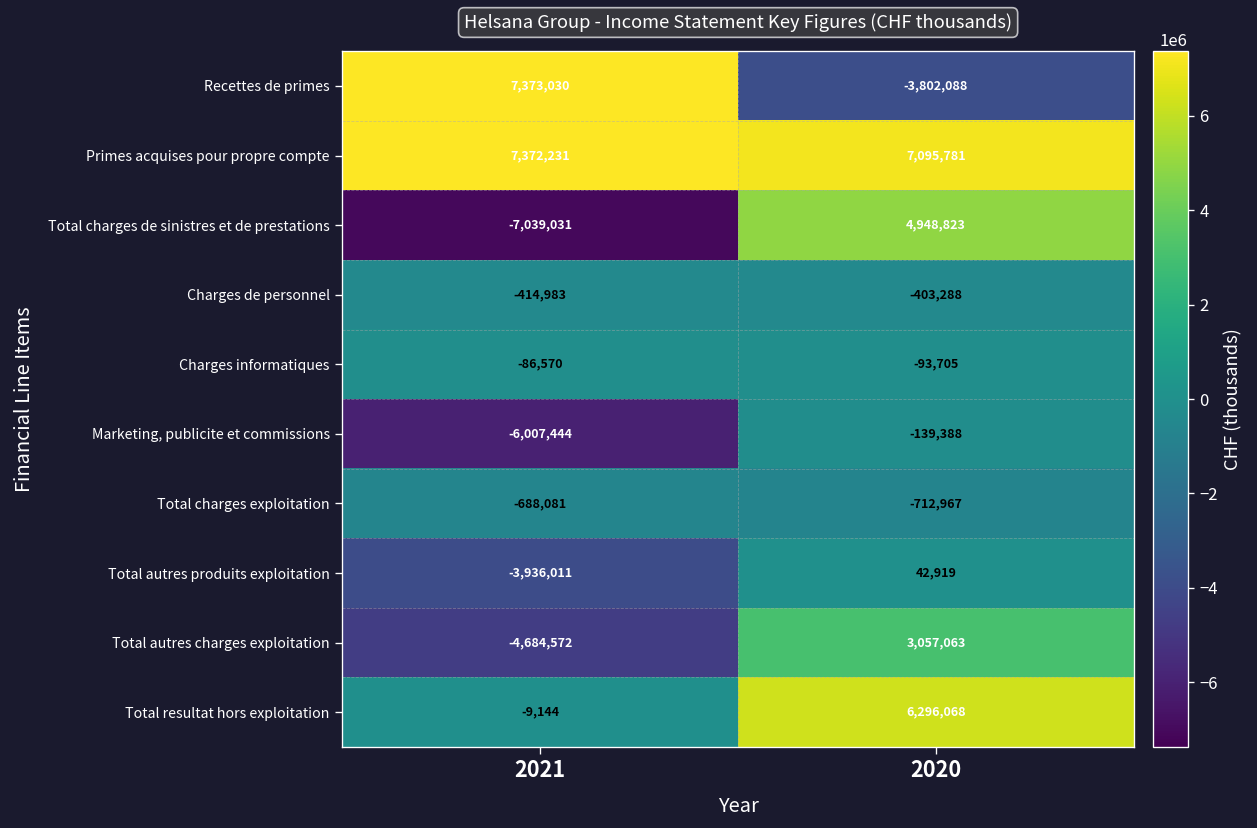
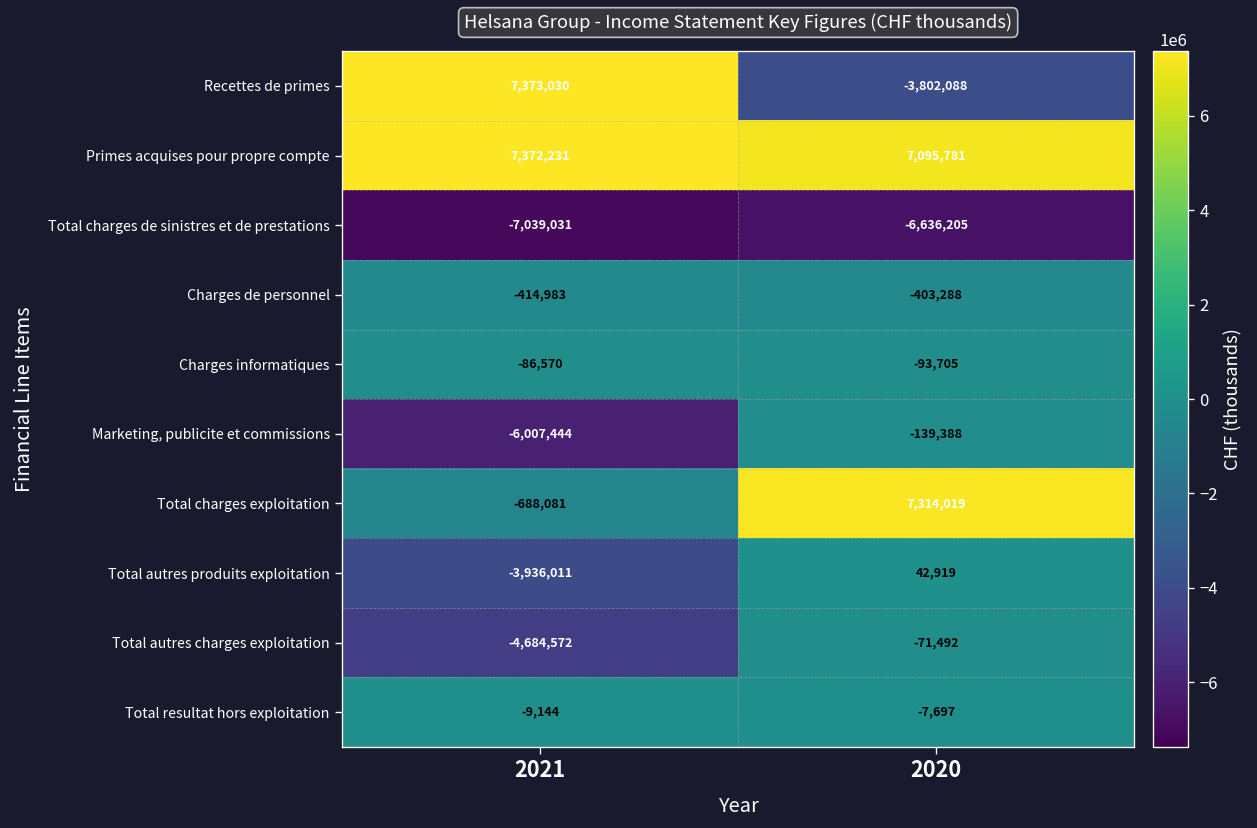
  {
    "Recettes de primes": {
      "2021": "7,373,030",
      "2020": "-3,802,088"
    },
    "Primes acquises pour propre compte": {
      "2021": "7,372,231",
      "2020": "7,095,781"
    },
    "Total charges de sinistres et de prestations": {
      "2021": "-7,039,031",
-     "2020": "4,948,823"
+     "2020": "-6,636,205"
    },
    "Charges de personnel": {
      "2021": "-414,983",
      "2020": "-403,288"
    },
    "Charges informatiques": {
      "2021": "-86,570",
      "2020": "-93,705"
    },
    "Marketing, publicite et commissions": {
      "2021": "-6,007,444",
      "2020": "-139,388"
    },
    "Total charges exploitation": {
      "2021": "-688,081",
-     "2020": "-712,967"
+     "2020": "7,314,019"
    },
    "Total autres produits exploitation": {
      "2021": "-3,936,011",
      "2020": "42,919"
    },
    "Total autres charges exploitation": {
      "2021": "-4,684,572",
-     "2020": "3,057,063"
+     "2020": "-71,492"
    },
    "Total resultat hors exploitation": {
      "2021": "-9,144",
-     "2020": "6,296,068"
+     "2020": "-7,697"
    }
  }
